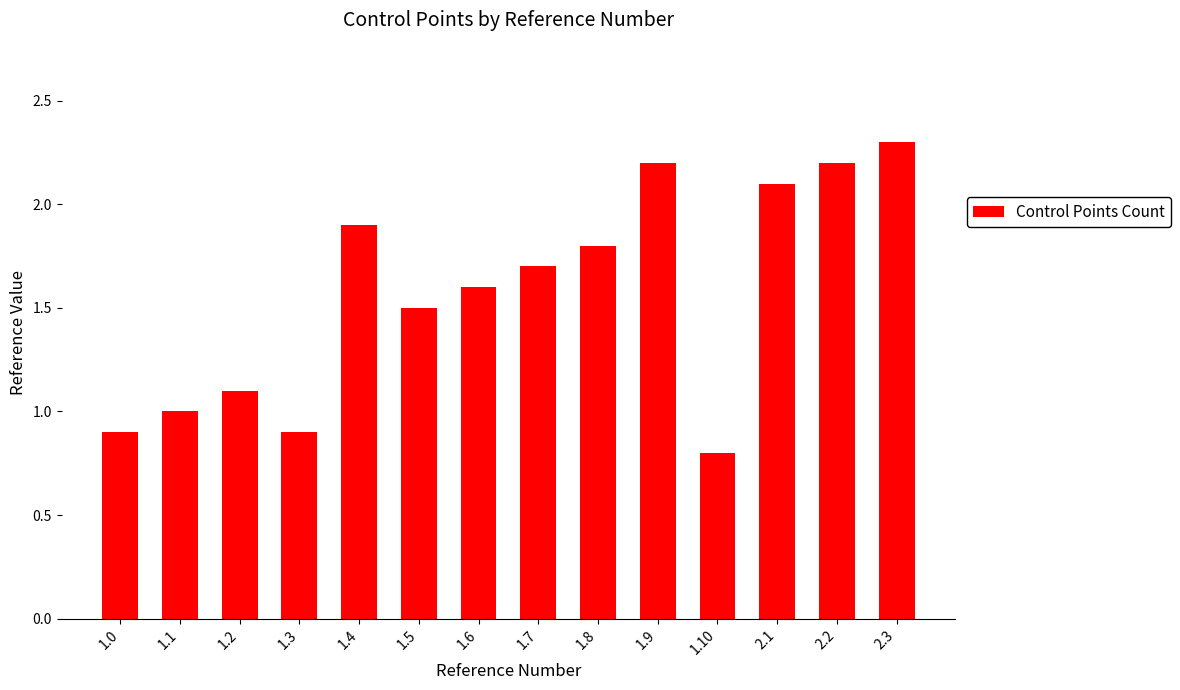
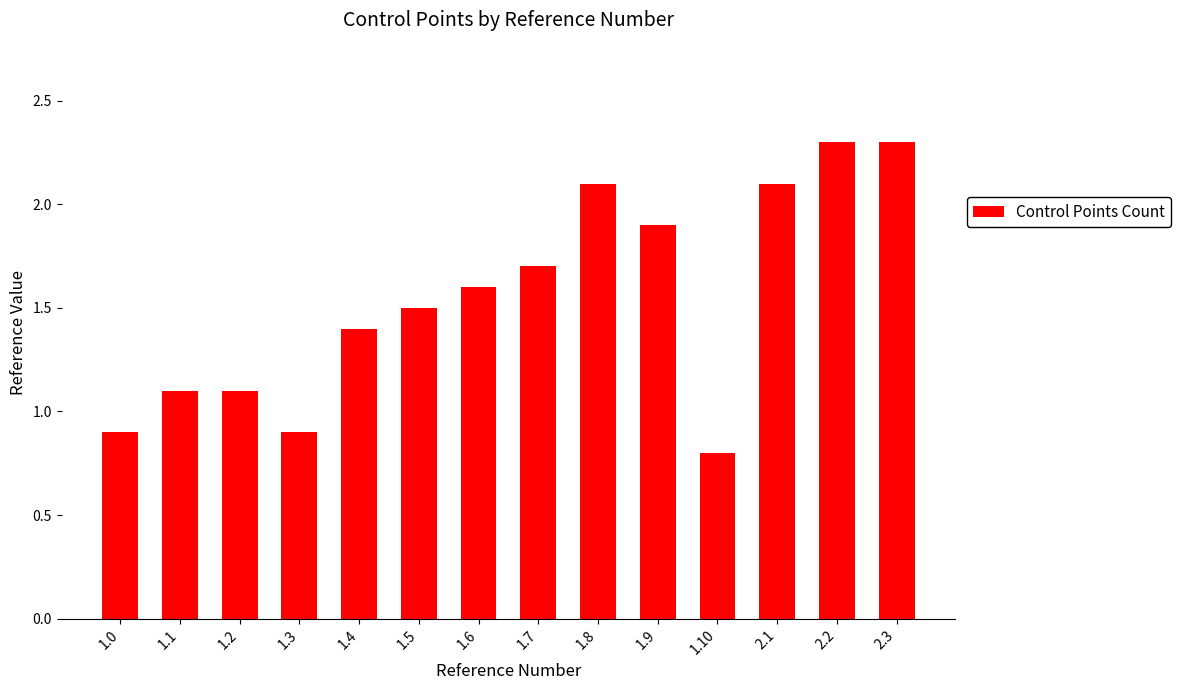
  {
    "1.0": 0.9,
-   "1.1": 1.0,
+   "1.1": 1.1,
    "1.2": 1.1,
    "1.3": 0.9,
-   "1.4": 1.9,
+   "1.4": 1.4,
    "1.5": 1.5,
    "1.6": 1.6,
    "1.7": 1.7,
-   "1.8": 1.8,
-   "1.9": 2.2,
+   "1.8": 2.1,
+   "1.9": 1.9,
    "1.10": 0.8,
    "2.1": 2.1,
-   "2.2": 2.2,
+   "2.2": 2.3,
    "2.3": 2.3
  }
